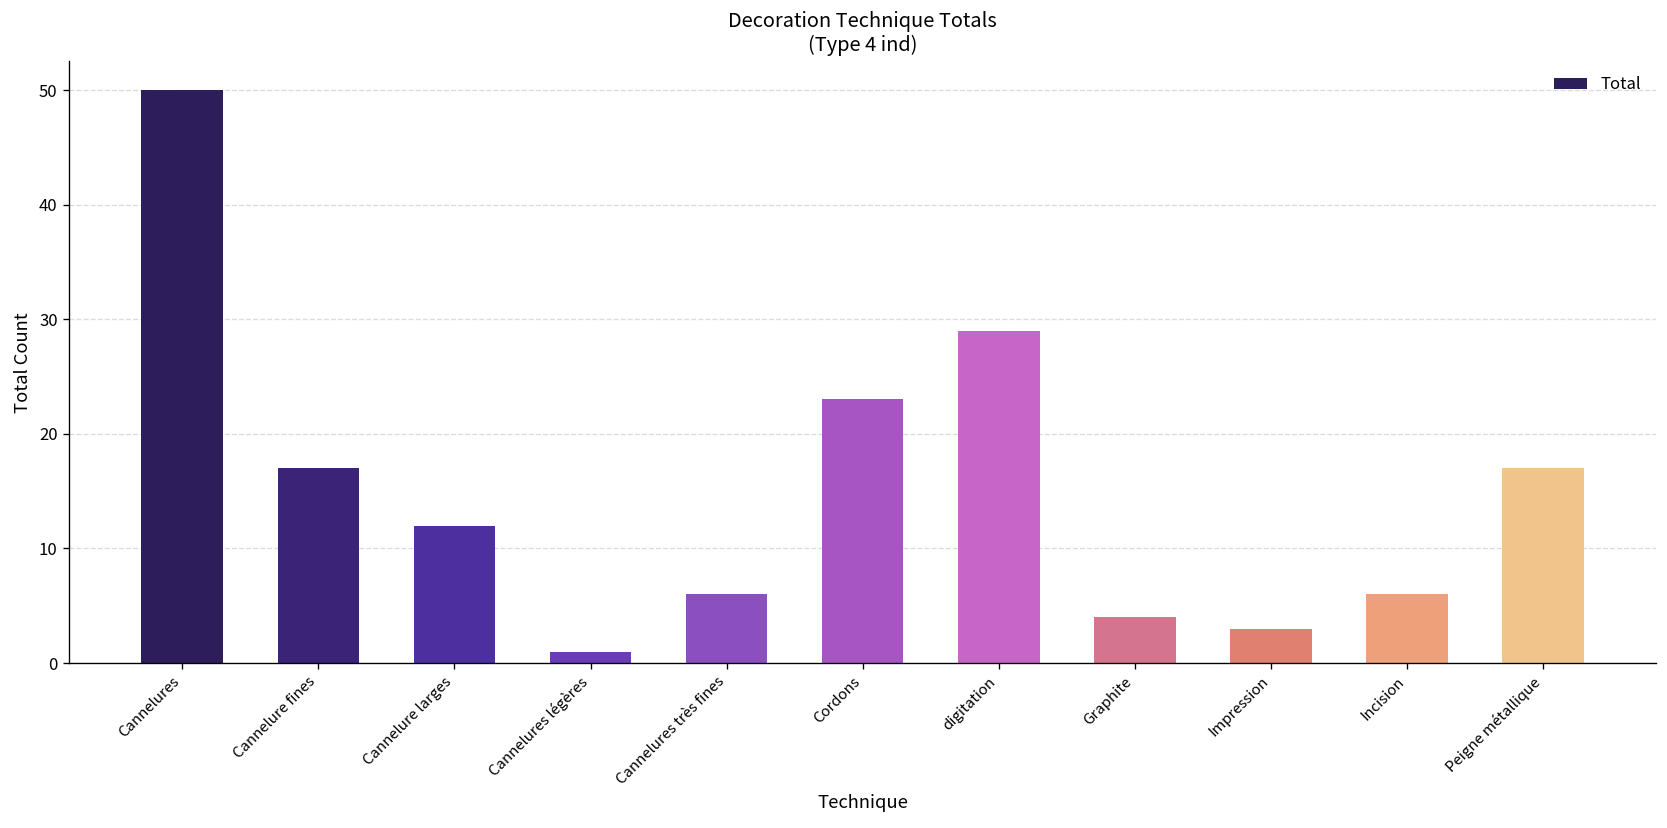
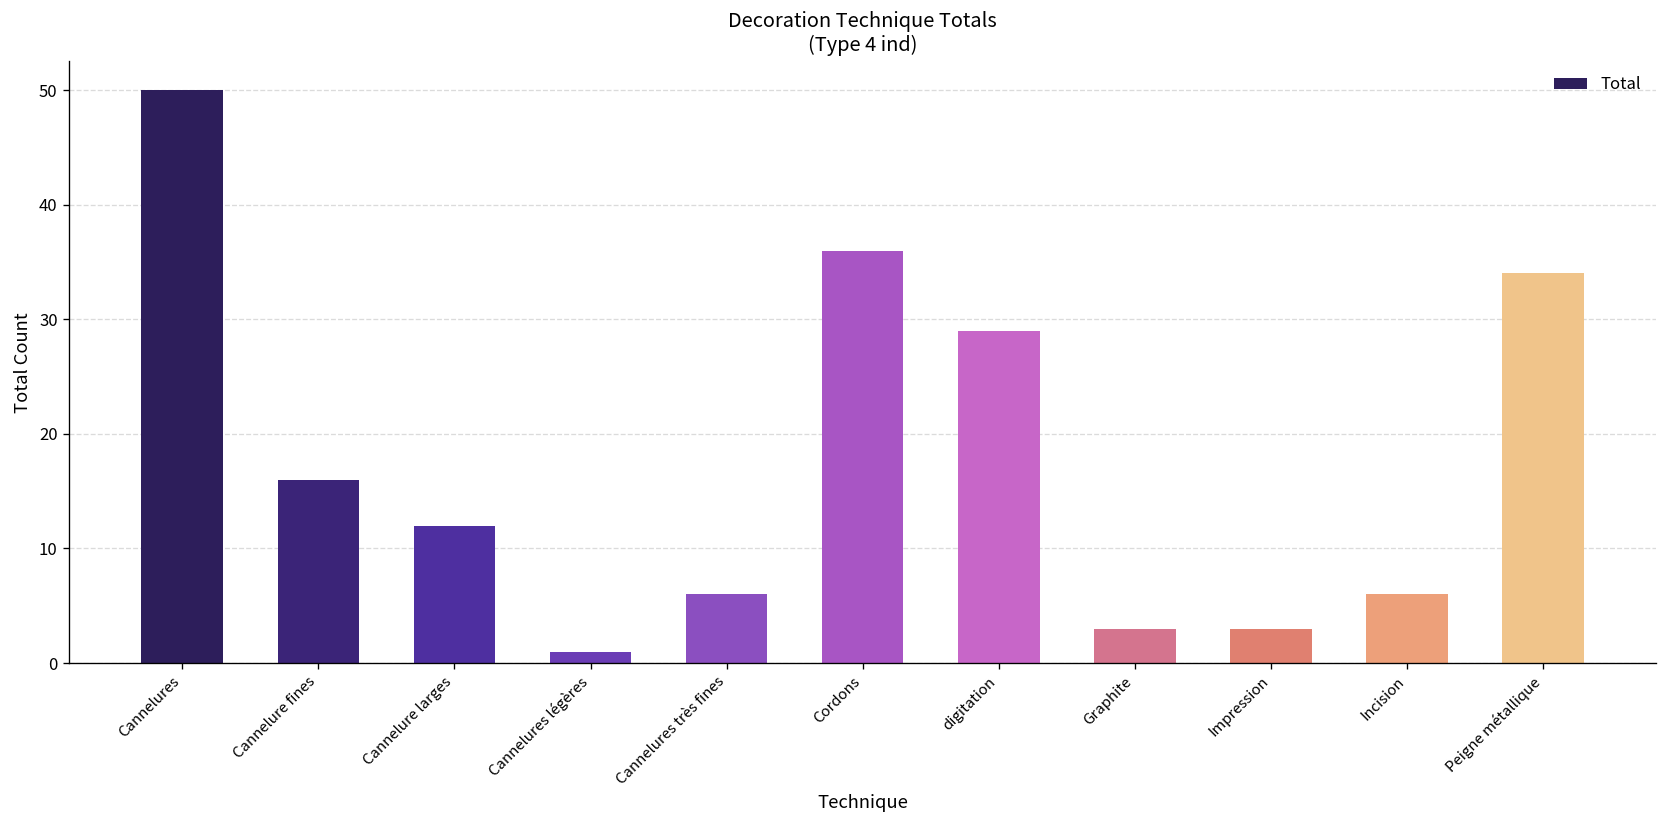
  {
    "Cannelures": 50,
-   "Cannelure fines": 17,
+   "Cannelure fines": 16,
    "Cannelure larges": 12,
    "Cannelures légères": 1,
    "Cannelures très fines": 6,
-   "Cordons": 23,
+   "Cordons": 36,
    "digitation": 29,
-   "Graphite": 4,
+   "Graphite": 3,
    "Impression": 3,
    "Incision": 6,
-   "Peigne métallique": 17
+   "Peigne métallique": 34
  }
